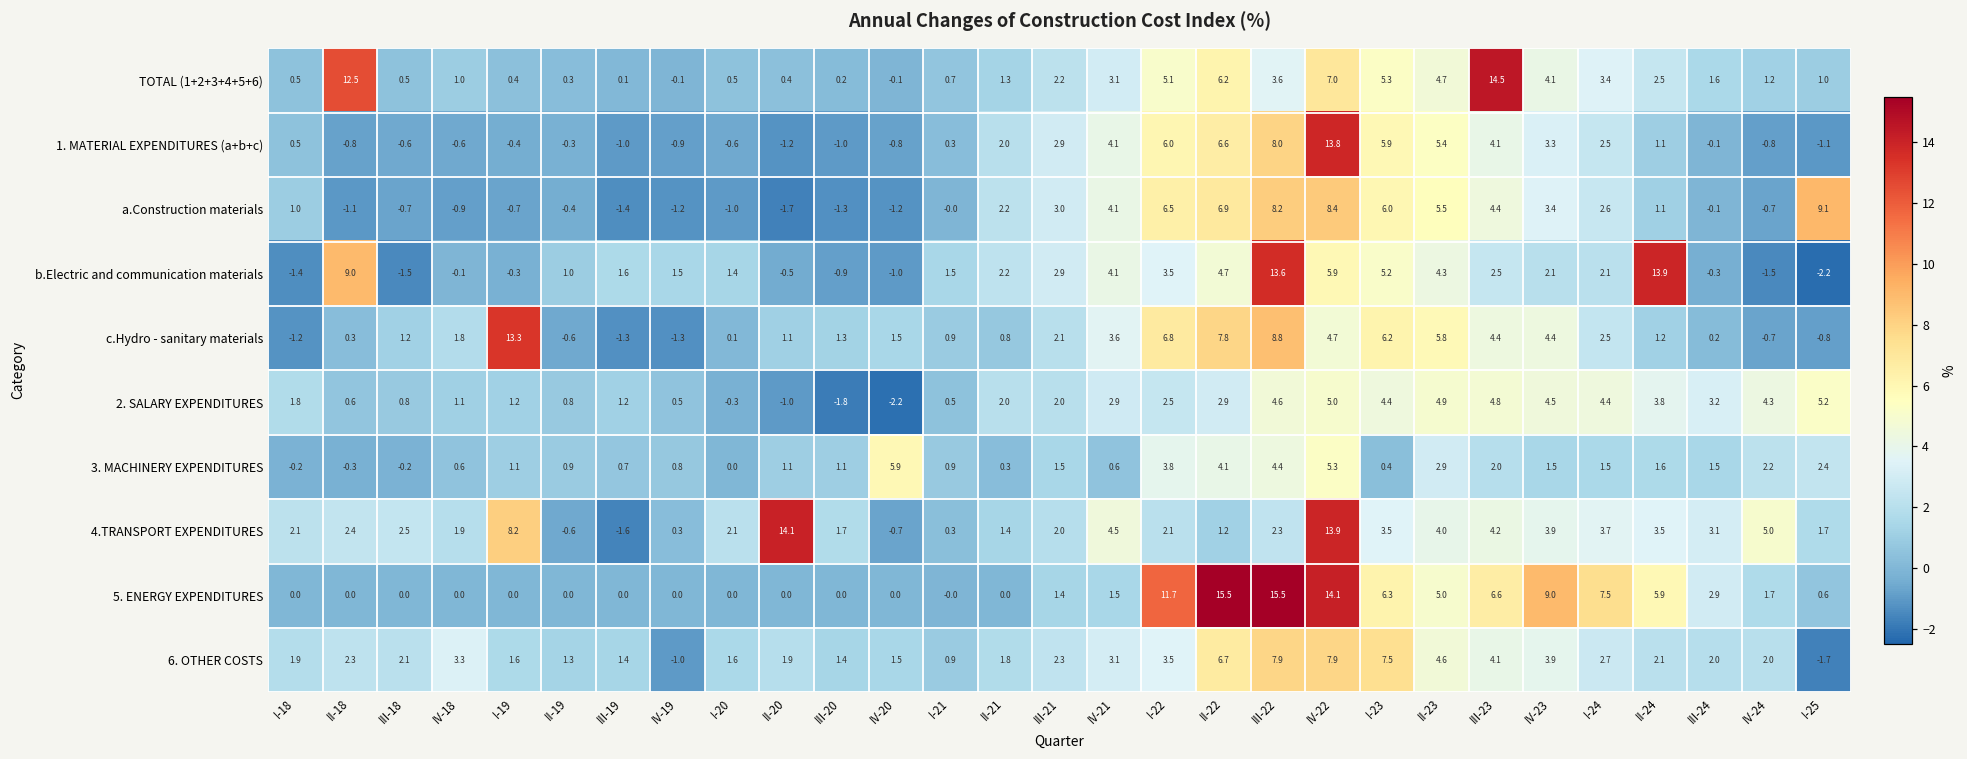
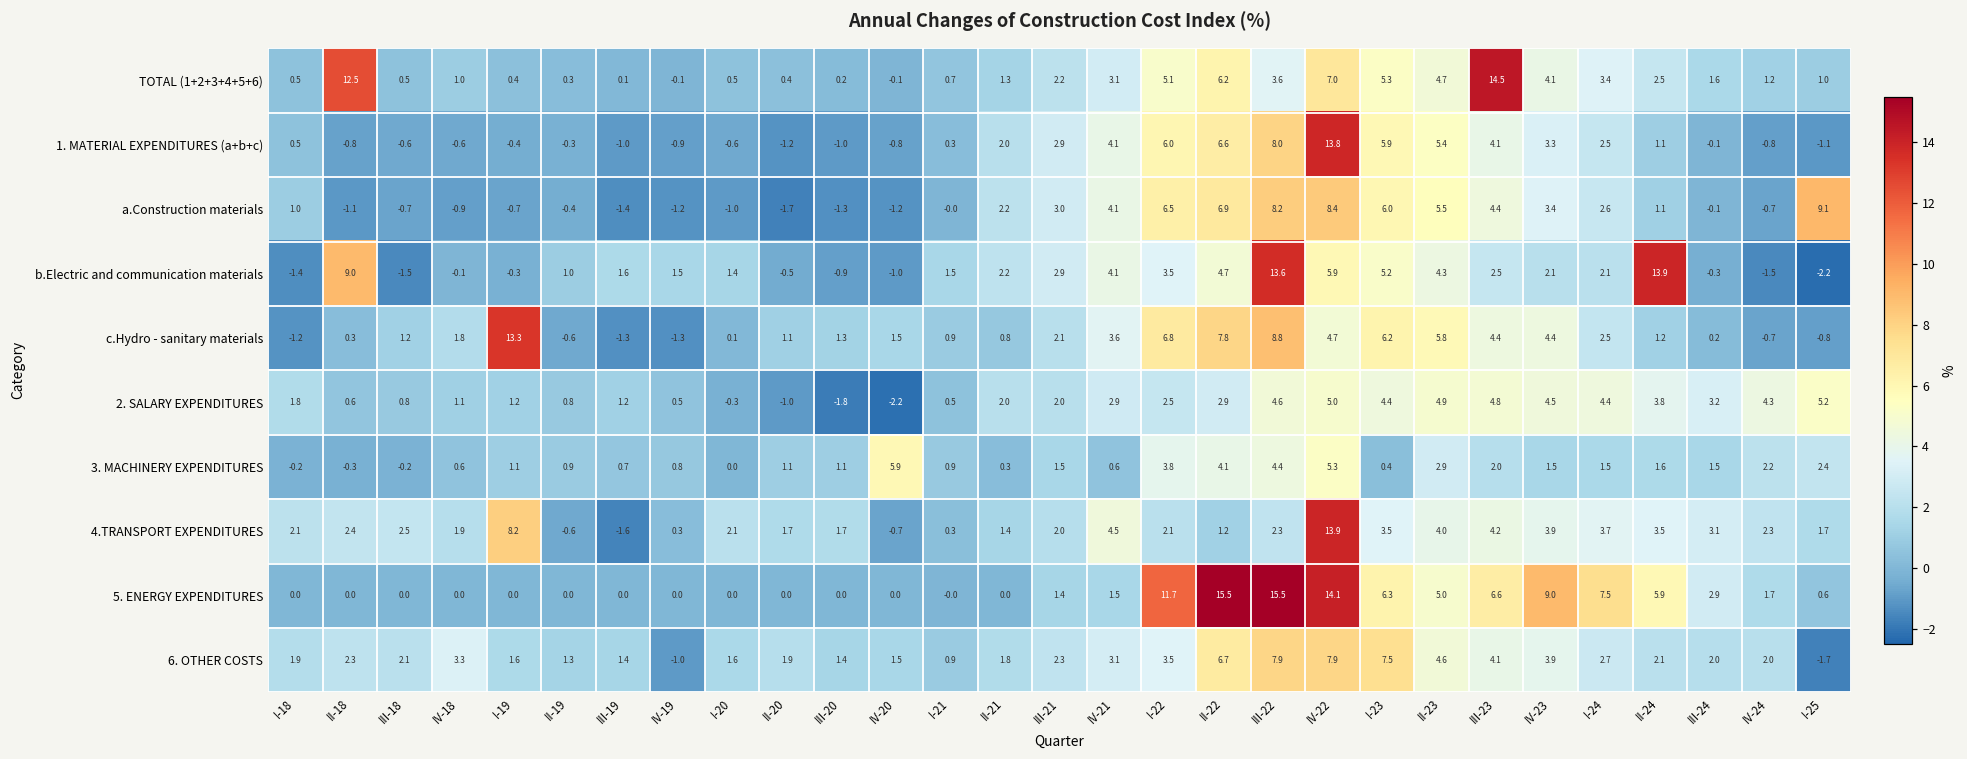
  {
    "4.TRANSPORT EXPENDITURES": {
      "I-18": 2.1,
      "II-18": 2.4,
      "III-18": 2.5,
      "IV-18": 1.9,
      "I-19": 8.2,
      "II-19": -0.6,
      "III-19": -1.6,
      "IV-19": 0.3,
      "I-20": 2.1,
-     "II-20": 14.1,
+     "II-20": 1.7,
      "III-20": 1.7,
      "IV-20": -0.7,
      "I-21": 0.3,
      "II-21": 1.4,
      "III-21": 2.0,
      "IV-21": 4.5,
      "I-22": 2.1,
      "II-22": 1.2,
      "III-22": 2.3,
      "IV-22": 13.9,
      "I-23": 3.5,
      "II-23": 4.0,
      "III-23": 4.2,
      "IV-23": 3.9,
      "I-24": 3.7,
      "II-24": 3.5,
      "III-24": 3.1,
-     "IV-24": 5.0,
+     "IV-24": 2.3,
      "I-25": 1.7
    }
  }
